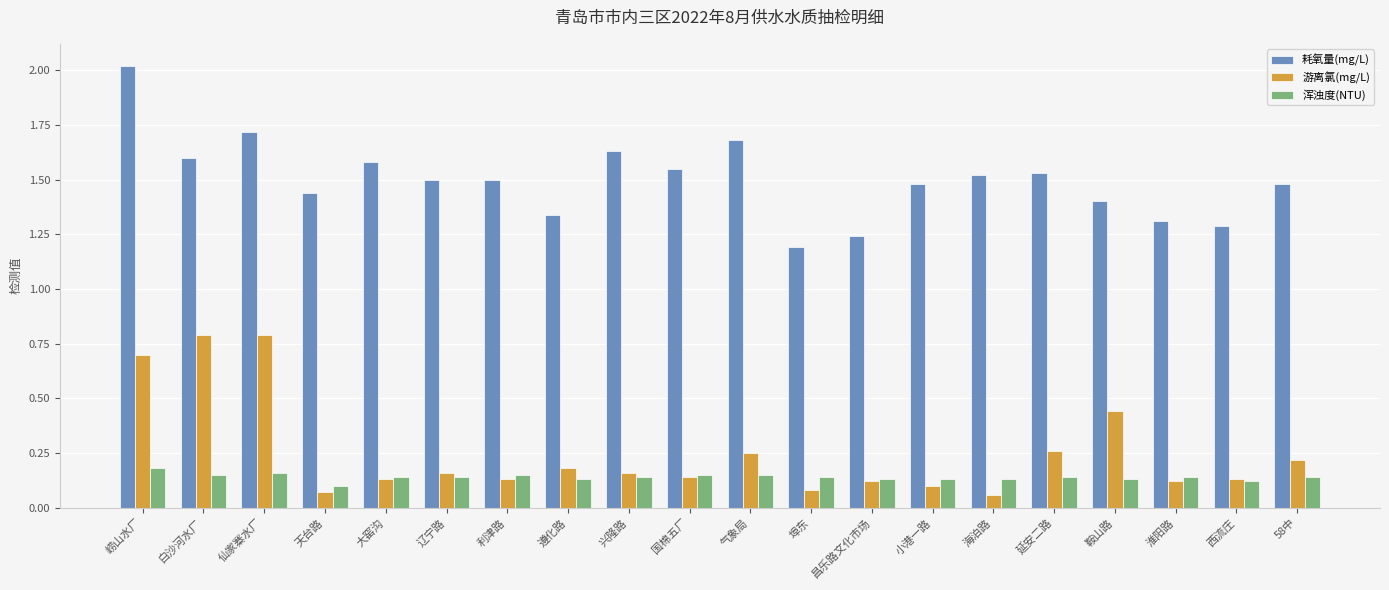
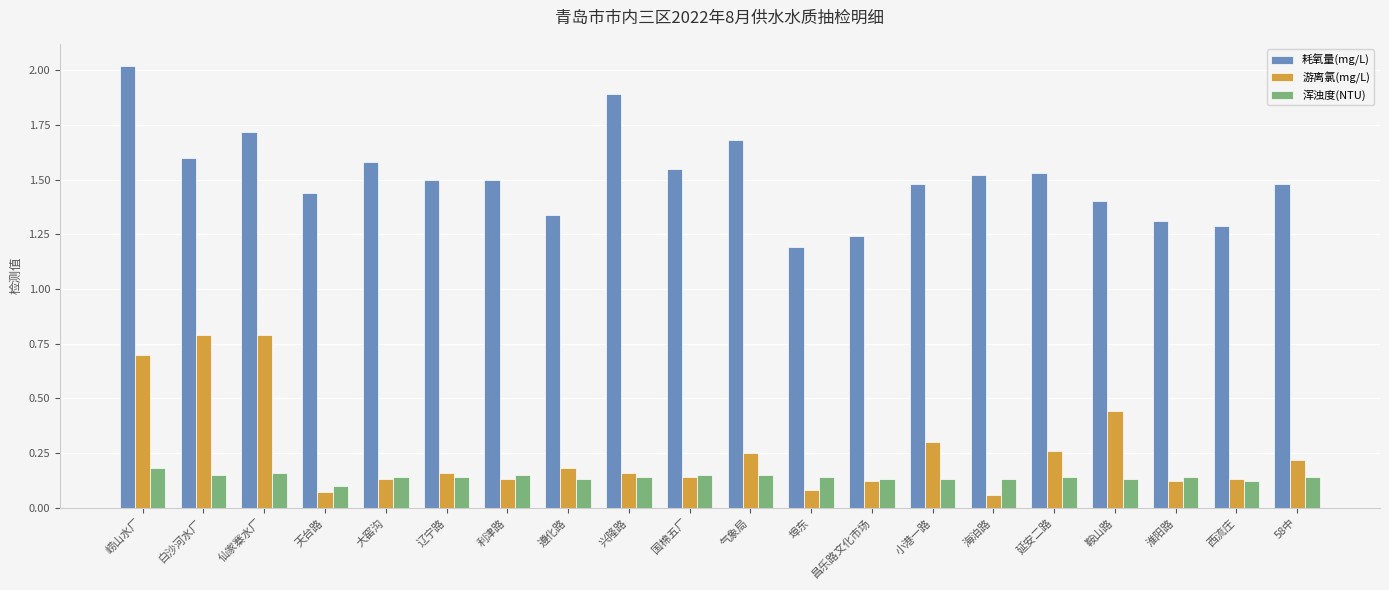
  {
    "耗氧量(mg/L)": {
      "崂山水厂": 2.02,
      "白沙河水厂": 1.60,
      "仙家寨水厂": 1.72,
      "天台路": 1.44,
      "大窑沟": 1.58,
      "辽宁路": 1.50,
      "利津路": 1.50,
      "遵化路": 1.34,
-     "兴隆路": 1.63,
+     "兴隆路": 1.89,
      "国棉五厂": 1.55,
      "气象局": 1.68,
      "埠东": 1.19,
      "昌乐路文化市场": 1.24,
      "小港一路": 1.48,
      "海泊路": 1.52,
      "延安二路": 1.53,
      "鞍山路": 1.40,
      "淮阳路": 1.31,
      "西流庄": 1.29,
      "58中": 1.48
    },
    "游离氯(mg/L)": {
      "崂山水厂": 0.7,
      "白沙河水厂": 0.8,
      "仙家寨水厂": 0.8,
      "天台路": 0.07,
      "大窑沟": 0.13,
      "辽宁路": 0.16,
      "利津路": 0.13,
      "遵化路": 0.18,
      "兴隆路": 0.16,
      "国棉五厂": 0.14,
      "气象局": 0.25,
      "埠东": 0.08,
      "昌乐路文化市场": 0.12,
-     "小港一路": 0.1,
+     "小港一路": 0.3,
      "海泊路": 0.06,
      "延安二路": 0.26,
      "鞍山路": 0.44,
      "淮阳路": 0.12,
      "西流庄": 0.13,
      "58中": 0.22
    },
    "浑浊度(NTU)": {
      "崂山水厂": 0.18,
      "白沙河水厂": 0.15,
      "仙家寨水厂": 0.16,
      "天台路": 0.10,
      "大窑沟": 0.14,
      "辽宁路": 0.14,
      "利津路": 0.15,
      "遵化路": 0.13,
      "兴隆路": 0.14,
      "国棉五厂": 0.15,
      "气象局": 0.15,
      "埠东": 0.14,
      "昌乐路文化市场": 0.13,
      "小港一路": 0.13,
      "海泊路": 0.13,
      "延安二路": 0.14,
      "鞍山路": 0.13,
      "淮阳路": 0.14,
      "西流庄": 0.12,
      "58中": 0.14
    }
  }
